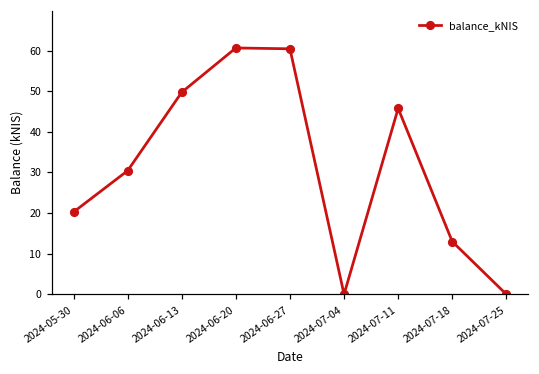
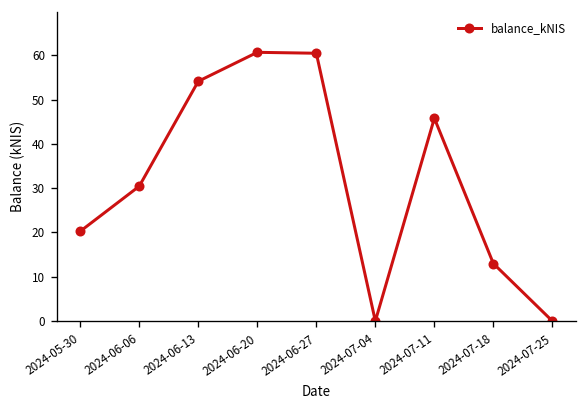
  {
    "2024-05-30": 20,
    "2024-06-06": 30,
-   "2024-06-13": 50,
+   "2024-06-13": 54,
    "2024-06-20": 61,
    "2024-06-27": 60,
    "2024-07-04": 0,
    "2024-07-11": 46,
    "2024-07-18": 13,
    "2024-07-25": 0
  }
